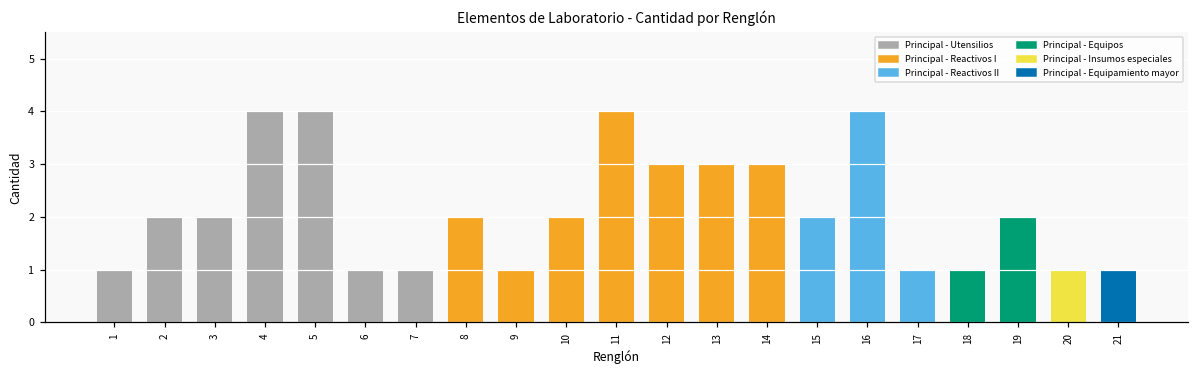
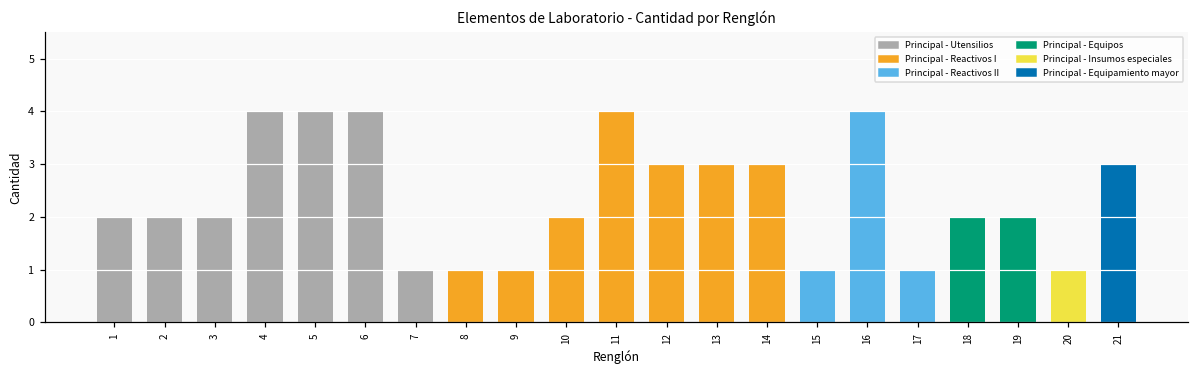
  {
-   "1": 1,
+   "1": 2,
    "2": 2,
    "3": 2,
    "4": 4,
    "5": 4,
-   "6": 1,
+   "6": 4,
    "7": 1,
-   "8": 2,
+   "8": 1,
    "9": 1,
    "10": 2,
    "11": 4,
    "12": 3,
    "13": 3,
    "14": 3,
-   "15": 2,
+   "15": 1,
    "16": 4,
    "17": 1,
-   "18": 1,
+   "18": 2,
    "19": 2,
    "20": 1,
-   "21": 1
+   "21": 3
  }
